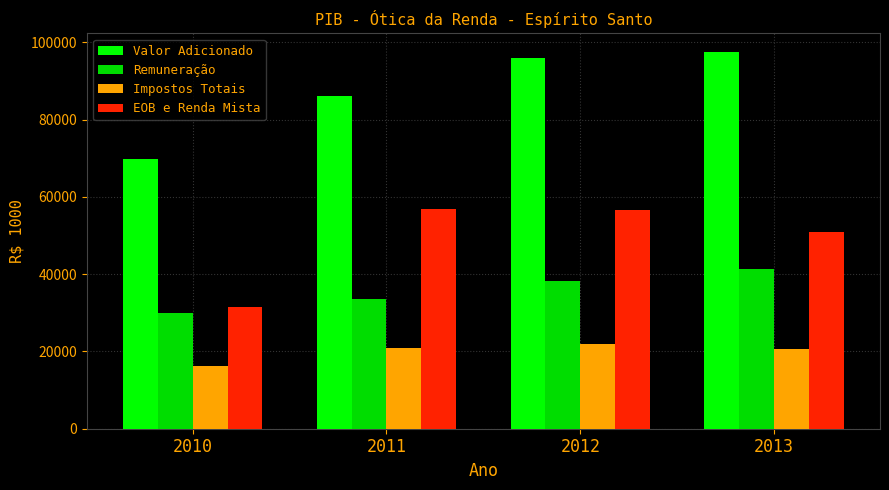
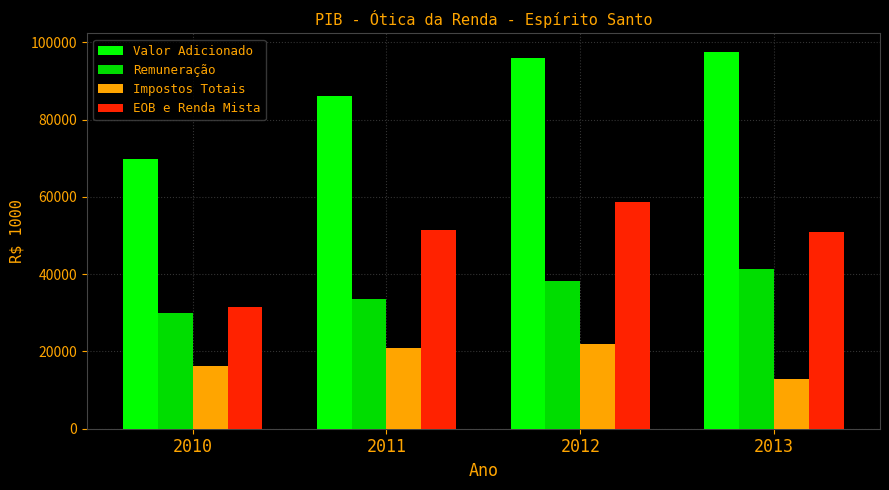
  {
    "Impostos Totais": {
      "2010": 16000,
      "2011": 21000,
      "2012": 22000,
-     "2013": 21000
+     "2013": 13000
    },
    "EOB e Renda Mista": {
      "2010": 31000,
-     "2011": 57000,
-     "2012": 57000,
+     "2011": 51000,
+     "2012": 59000,
      "2013": 51000
    }
  }
